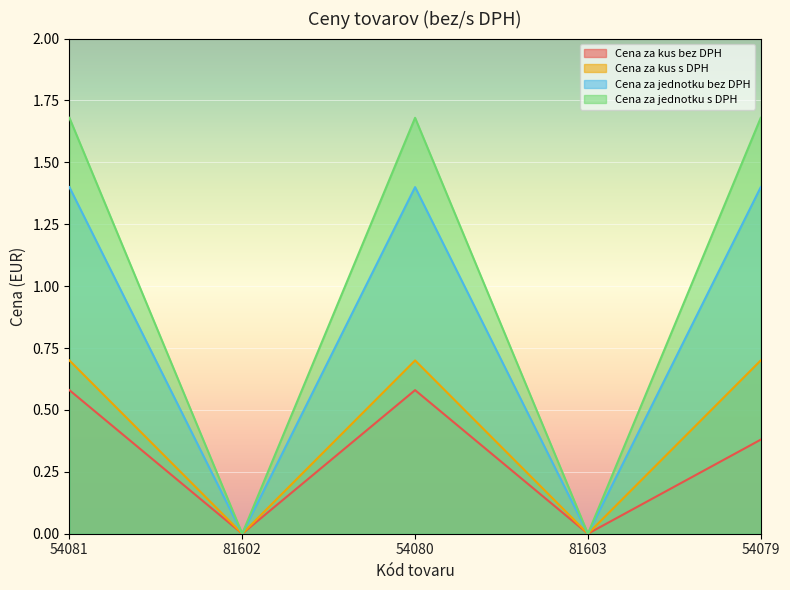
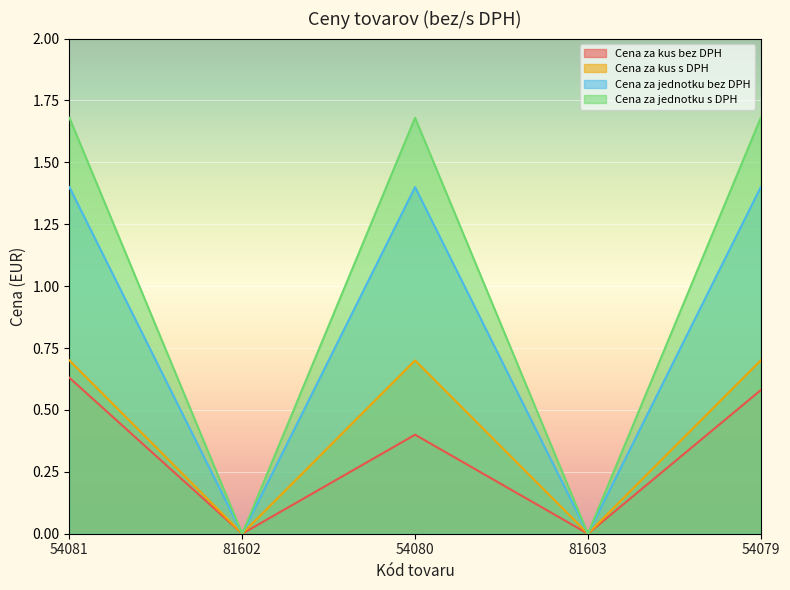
  {
    "Cena za kus bez DPH": {
-     "54081": 0.58,
-     "54080": 0.58,
-     "54079": 0.38
+     "54081": 0.63,
+     "54080": 0.40,
+     "54079": 0.58
    },
    "Cena za kus s DPH": {
      "54081": 0.70,
      "54080": 0.70,
      "54079": 0.70
    },
    "Cena za jednotku bez DPH": {
      "54081": 1.40,
      "54080": 1.40,
      "54079": 1.40
    },
    "Cena za jednotku s DPH": {
      "54081": 1.68,
      "54080": 1.68,
      "54079": 1.68
    }
  }
